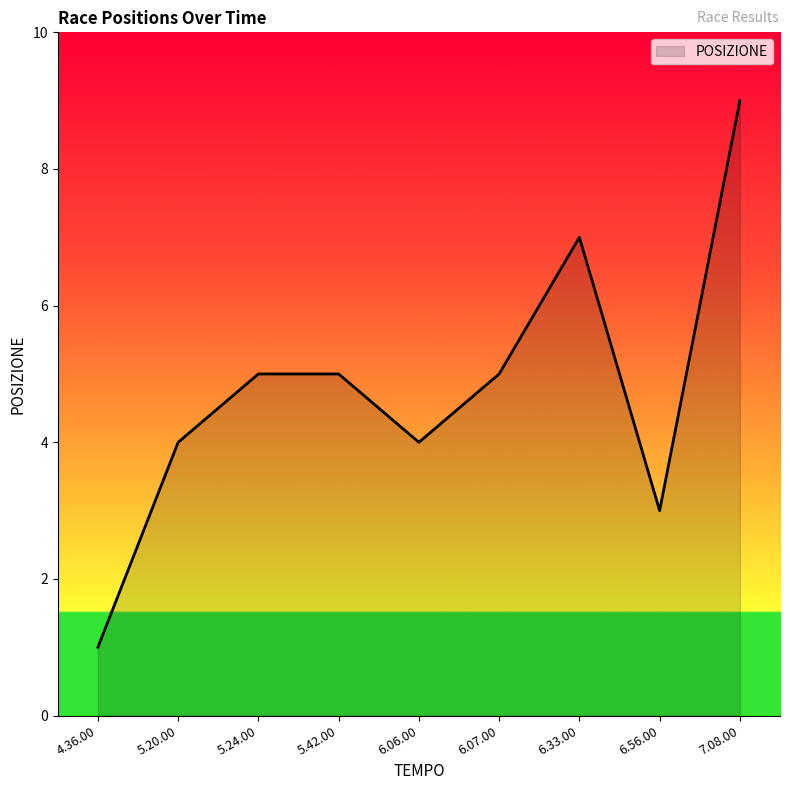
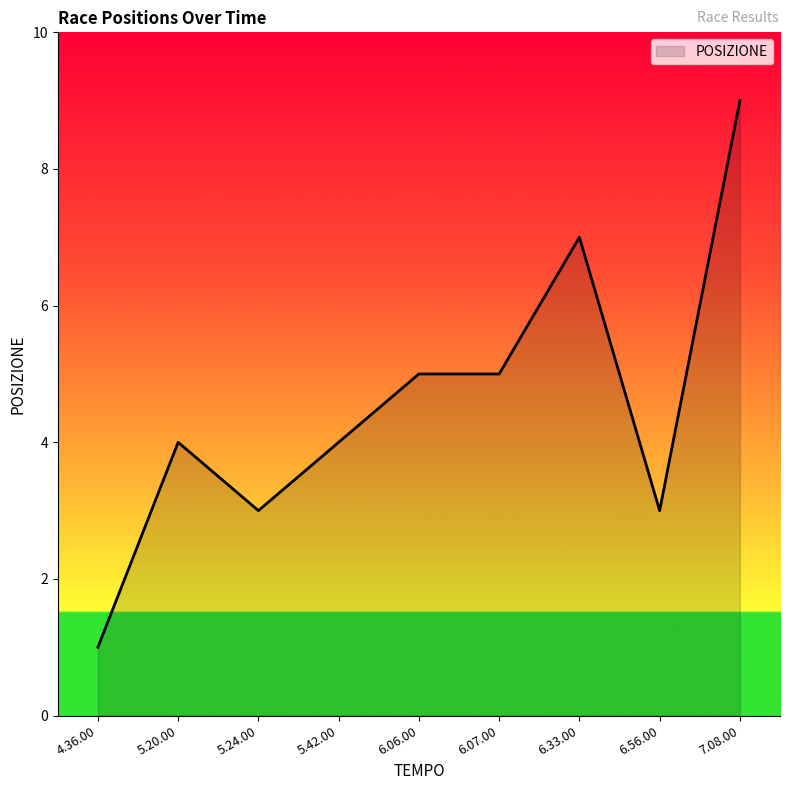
  {
    "4.36.00": 1,
    "5.20.00": 4,
-   "5.24.00": 5,
-   "5.42.00": 5,
-   "6.06.00": 4,
+   "5.24.00": 3,
+   "5.42.00": 4,
+   "6.06.00": 5,
    "6.07.00": 5,
    "6.33.00": 7,
    "6.56.00": 3,
    "7.08.00": 9
  }
